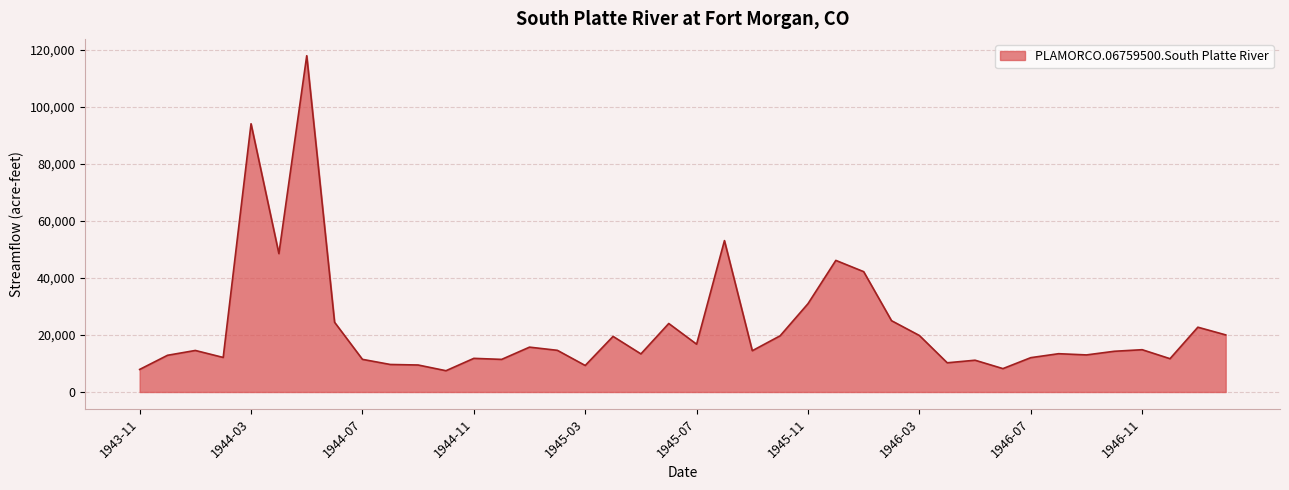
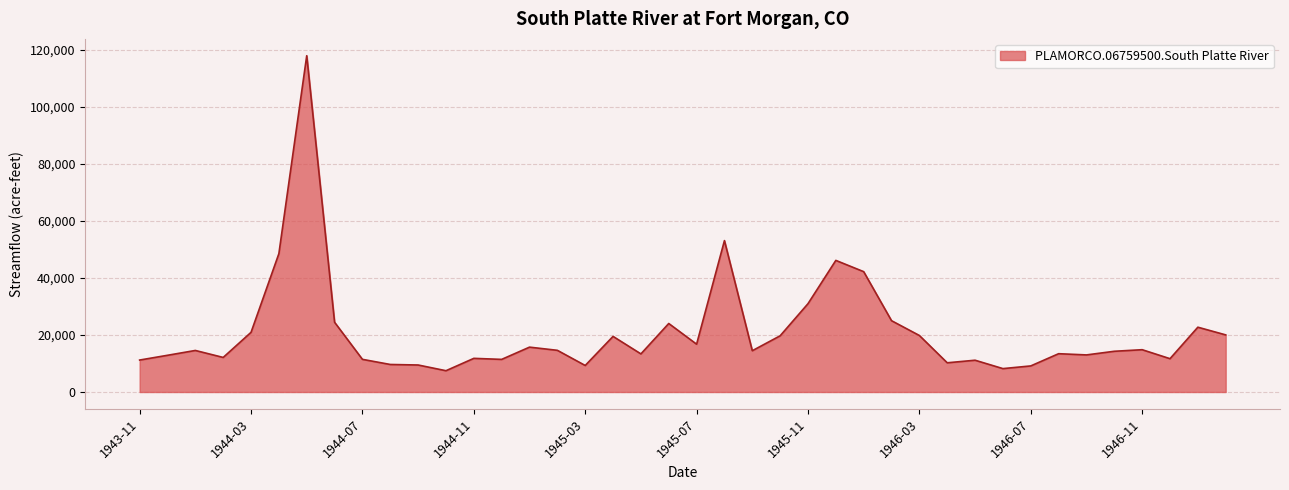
  {
-   "1943-11": "8,000",
-   "1944-03": "94,000",
+   "1943-11": "11,000",
+   "1944-03": "21,000",
    "1944-07": "11,000",
    "1944-11": "12,000",
    "1945-03": "9,000",
    "1945-07": "17,000",
    "1945-11": "31,000",
    "1946-03": "20,000",
-   "1946-07": "12,000",
+   "1946-07": "9,000",
    "1946-11": "15,000"
  }
